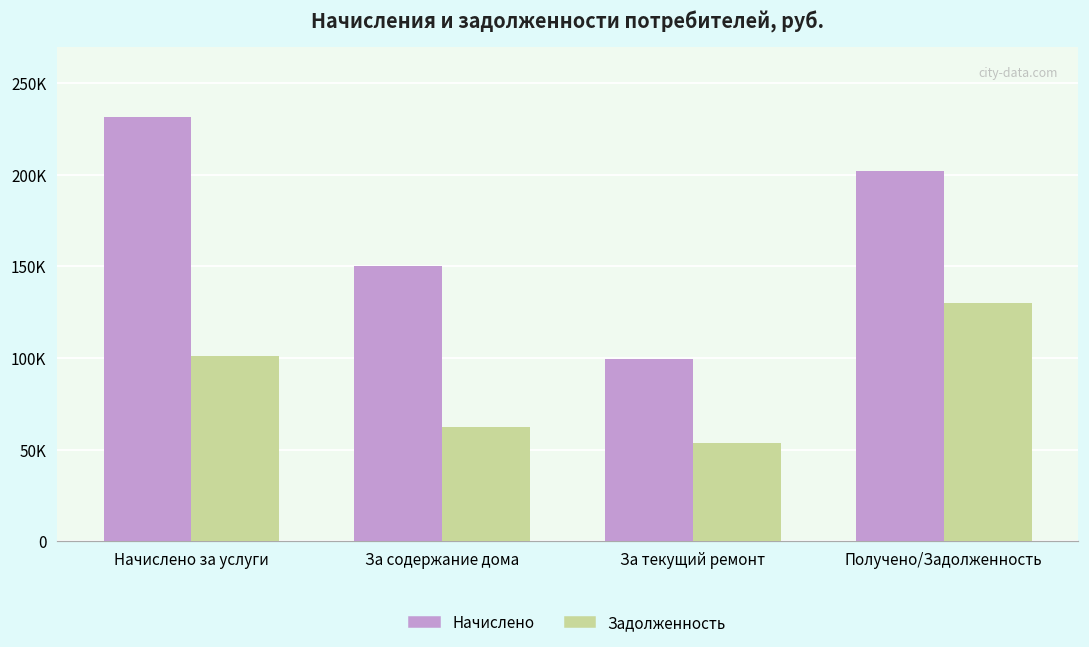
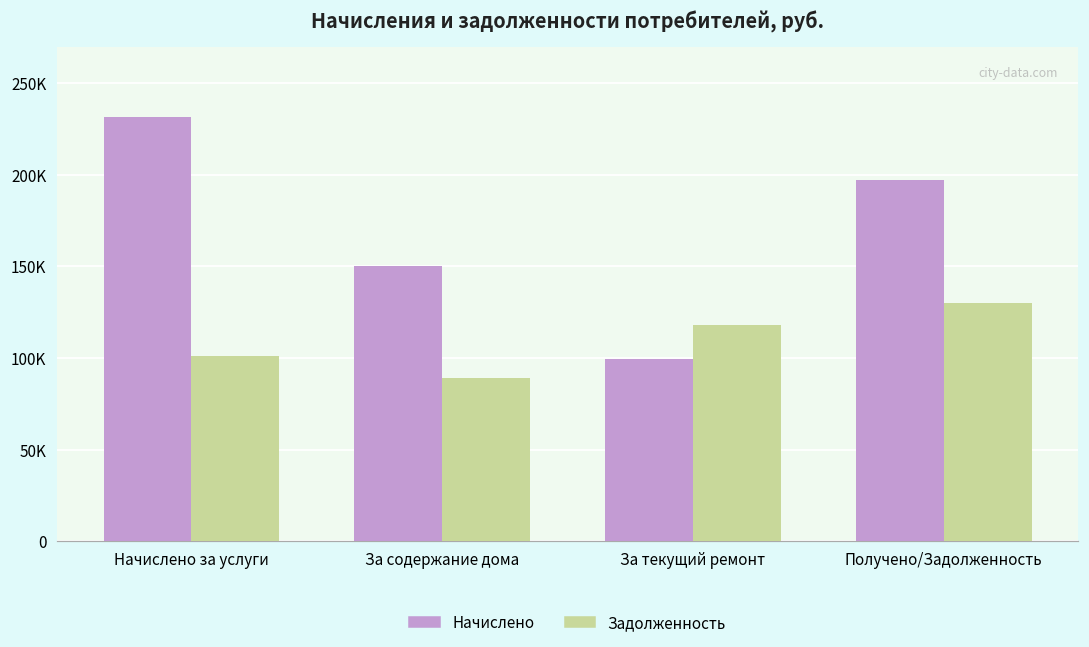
  {
    "Начислено": {
      "Начислено за услуги": 231000,
      "За содержание дома": 151000,
      "За текущий ремонт": 99000,
-     "Получено/Задолженность": 202000
+     "Получено/Задолженность": 197000
    },
    "Задолженность": {
      "Начислено за услуги": 101000,
-     "За содержание дома": 63000,
-     "За текущий ремонт": 53000,
+     "За содержание дома": 89000,
+     "За текущий ремонт": 118000,
      "Получено/Задолженность": 130000
    }
  }
